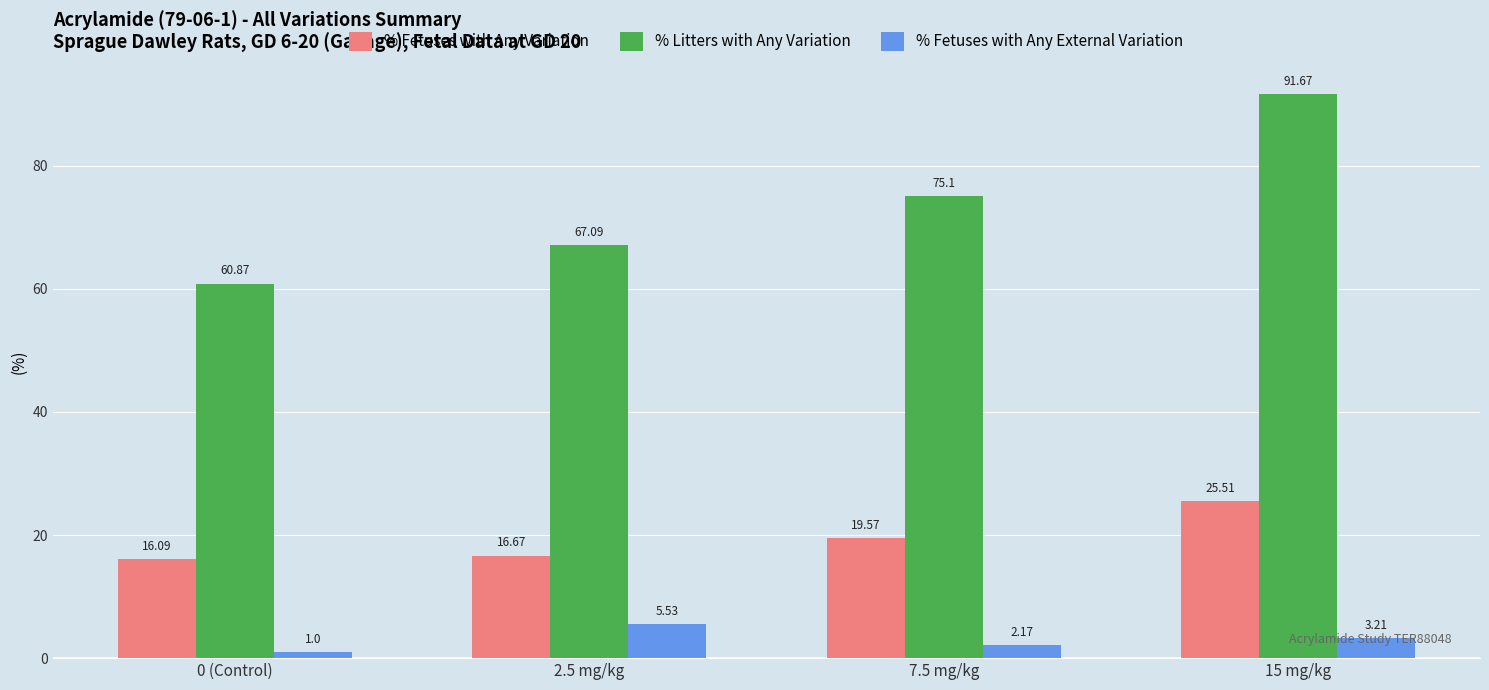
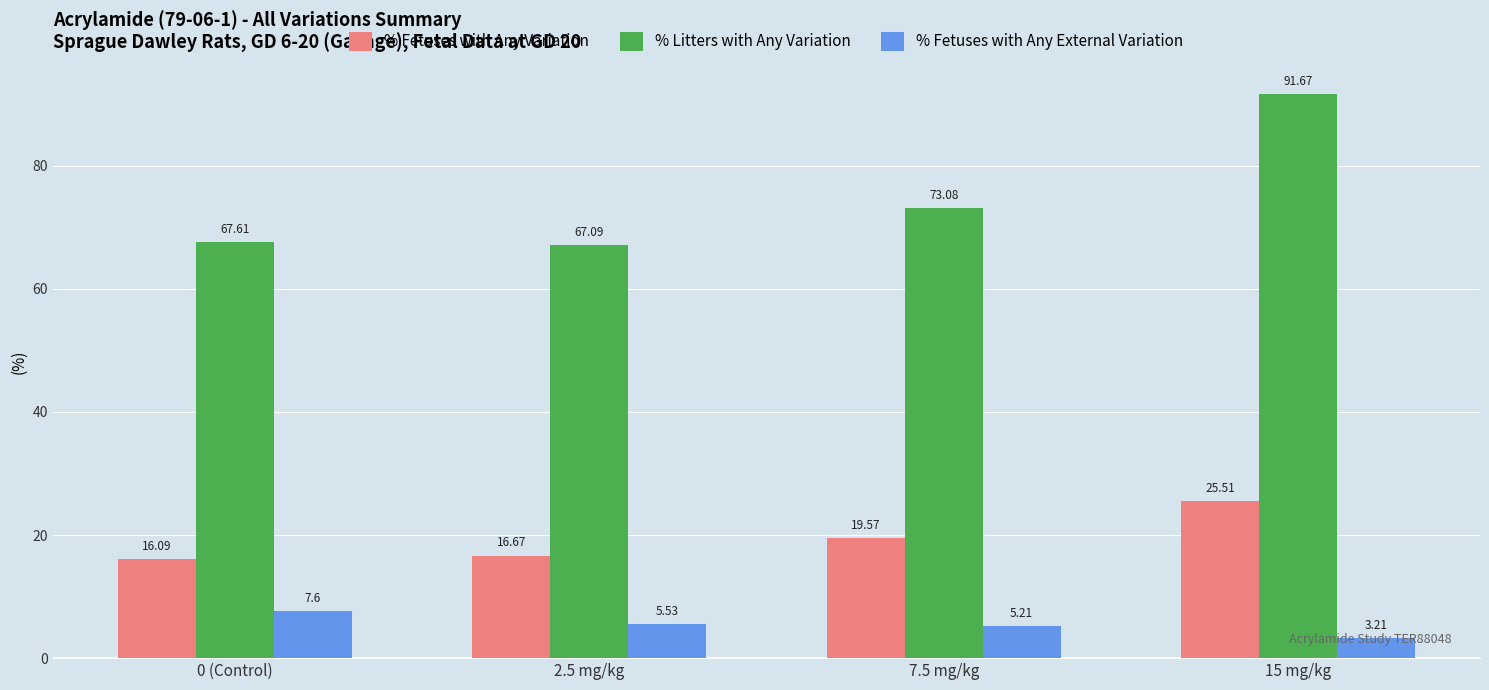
  {
    "% Fetuses with Any Variation": {
      "0 (Control)": 16.09,
      "2.5 mg/kg": 16.67,
      "7.5 mg/kg": 19.57,
      "15 mg/kg": 25.51
    },
    "% Litters with Any Variation": {
-     "0 (Control)": 60.87,
+     "0 (Control)": 67.61,
      "2.5 mg/kg": 67.09,
-     "7.5 mg/kg": 75.1,
+     "7.5 mg/kg": 73.08,
      "15 mg/kg": 91.67
    },
    "% Fetuses with Any External Variation": {
-     "0 (Control)": 1.0,
+     "0 (Control)": 7.6,
      "2.5 mg/kg": 5.53,
-     "7.5 mg/kg": 2.17,
+     "7.5 mg/kg": 5.21,
      "15 mg/kg": 3.21
    }
  }
